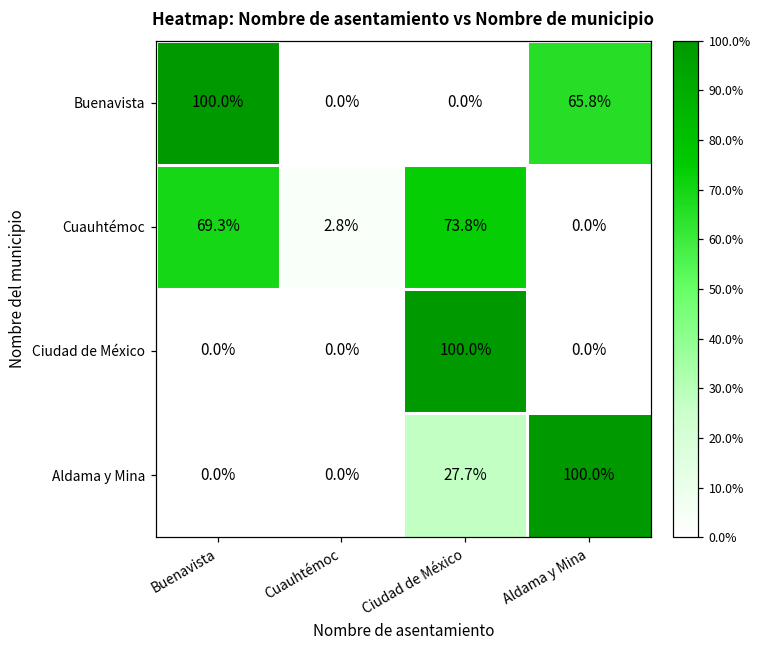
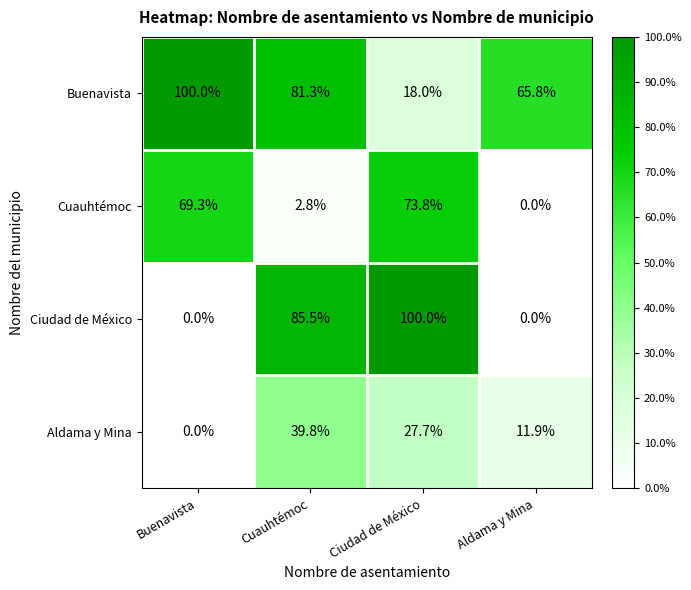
  {
    "Buenavista": {
      "Buenavista": "100.0%",
-     "Cuauhtémoc": "0.0%",
-     "Ciudad de México": "0.0%",
+     "Cuauhtémoc": "81.3%",
+     "Ciudad de México": "18.0%",
      "Aldama y Mina": "65.8%"
    },
    "Cuauhtémoc": {
      "Buenavista": "69.3%",
      "Cuauhtémoc": "2.8%",
      "Ciudad de México": "73.8%",
      "Aldama y Mina": "0.0%"
    },
    "Ciudad de México": {
      "Buenavista": "0.0%",
-     "Cuauhtémoc": "0.0%",
+     "Cuauhtémoc": "85.5%",
      "Ciudad de México": "100.0%",
      "Aldama y Mina": "0.0%"
    },
    "Aldama y Mina": {
      "Buenavista": "0.0%",
-     "Cuauhtémoc": "0.0%",
+     "Cuauhtémoc": "39.8%",
      "Ciudad de México": "27.7%",
-     "Aldama y Mina": "100.0%"
+     "Aldama y Mina": "11.9%"
    }
  }
